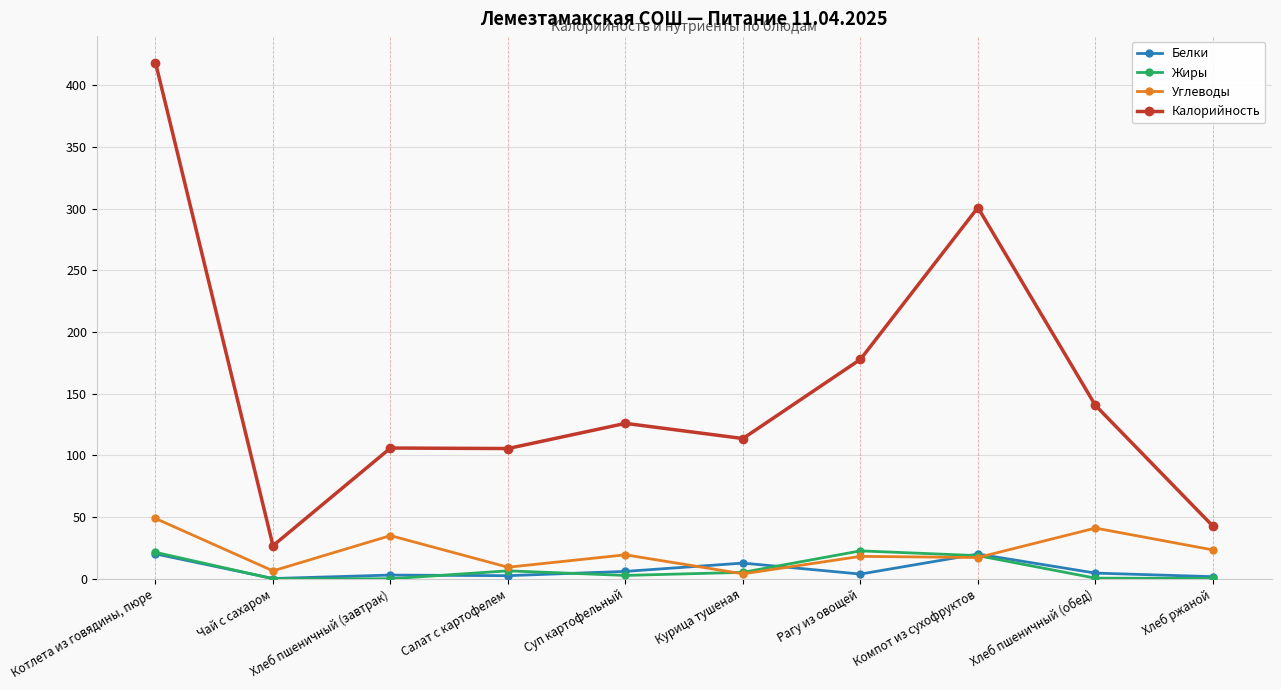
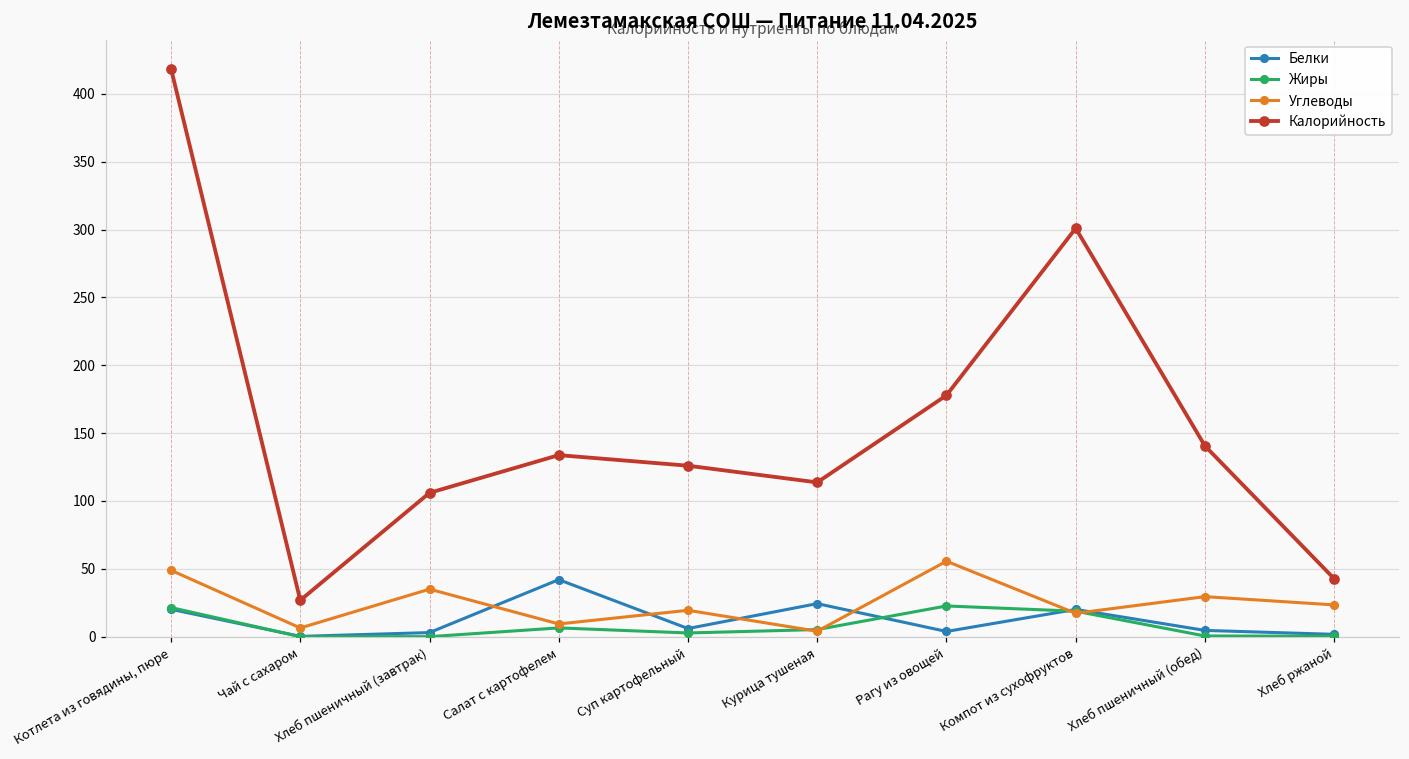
  {
    "Белки": {
      "Хлеб пшеничный (завтрак)": 3,
-     "Салат с картофелем": 3,
+     "Салат с картофелем": 42,
      "Суп картофельный": 6,
-     "Курица тушеная": 13,
+     "Курица тушеная": 24,
      "Рагу из овощей": 4,
      "Хлеб пшеничный (обед)": 5
    },
    "Жиры": {
      "Хлеб пшеничный (завтрак)": 0,
      "Салат с картофелем": 6,
      "Суп картофельный": 3,
      "Рагу из овощей": 23,
      "Хлеб пшеничный (обед)": 1
    },
    "Углеводы": {
      "Котлета из говядины, пюре": 49,
      "Чай с сахаром": 6,
      "Хлеб пшеничный (завтрак)": 35,
      "Салат с картофелем": 9,
      "Суп картофельный": 19,
-     "Рагу из овощей": 18,
-     "Хлеб пшеничный (обед)": 41,
+     "Рагу из овощей": 56,
+     "Хлеб пшеничный (обед)": 30,
      "Хлеб ржаной": 23
    },
    "Калорийность": {
      "Котлета из говядины, пюре": 419,
      "Чай с сахаром": 27,
      "Хлеб пшеничный (завтрак)": 106,
-     "Салат с картофелем": 106,
+     "Салат с картофелем": 134,
      "Суп картофельный": 126,
      "Курица тушеная": 114,
      "Рагу из овощей": 178,
      "Компот из сухофруктов": 301,
      "Хлеб пшеничный (обед)": 141,
      "Хлеб ржаной": 43
    }
  }
